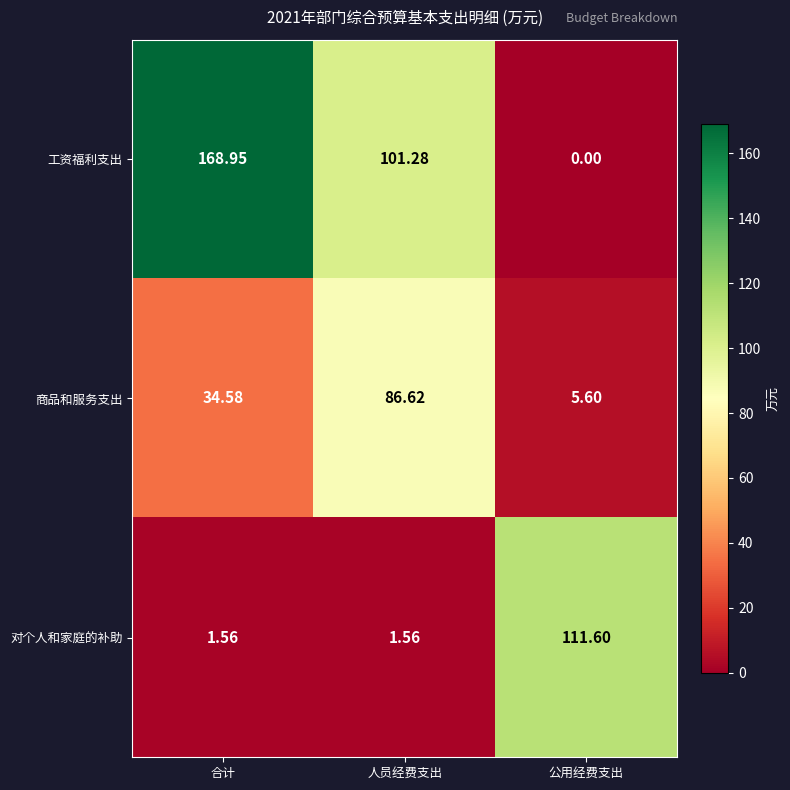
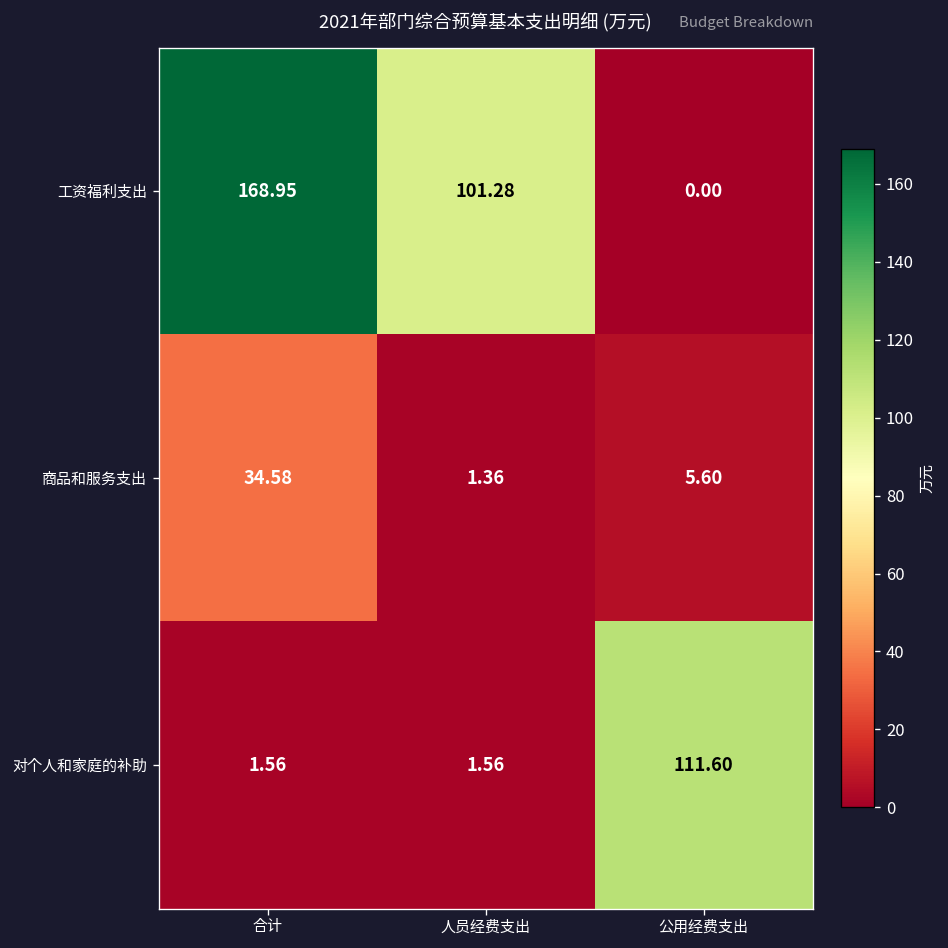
  {
    "工资福利支出": {
      "合计": 168.95,
      "人员经费支出": 101.28,
      "公用经费支出": 0.00
    },
    "商品和服务支出": {
      "合计": 34.58,
-     "人员经费支出": 86.62,
+     "人员经费支出": 1.36,
      "公用经费支出": 5.60
    },
    "对个人和家庭的补助": {
      "合计": 1.56,
      "人员经费支出": 1.56,
      "公用经费支出": 111.60
    }
  }
